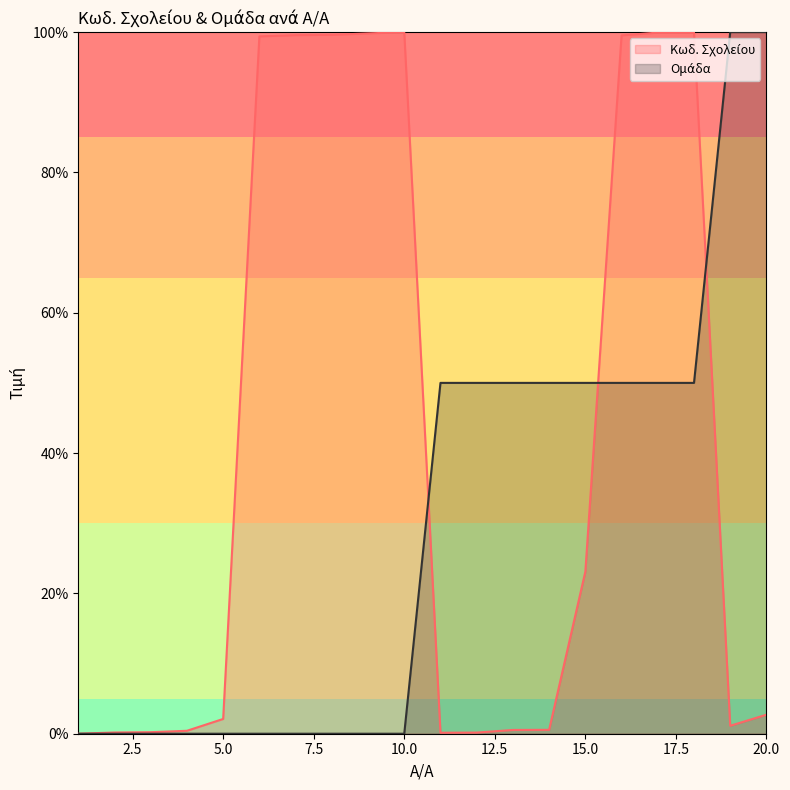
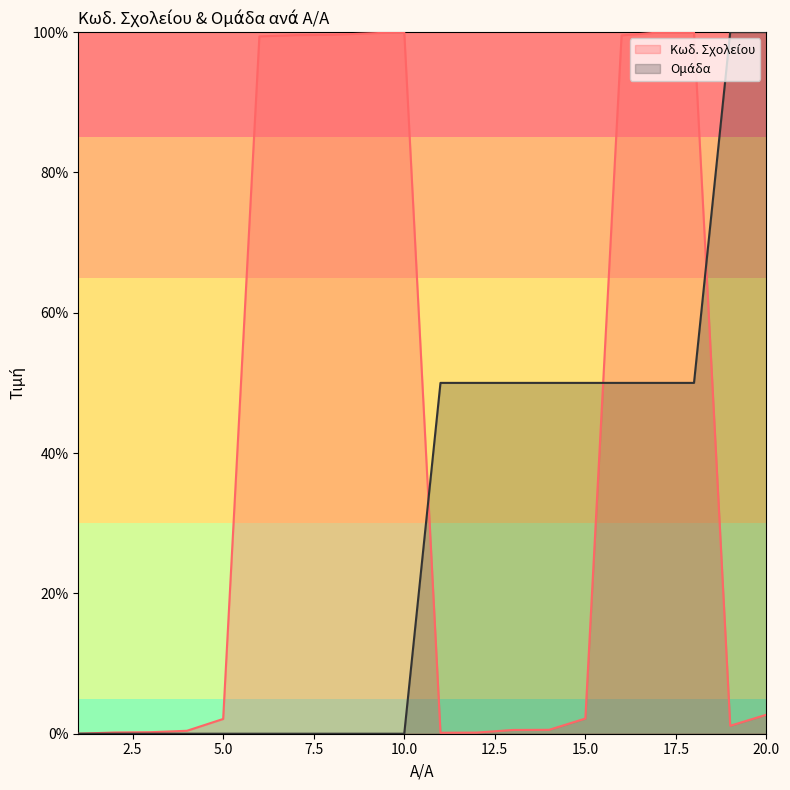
  {
    "Κωδ. Σχολείου": {
      "5.0": "2%",
      "10.0": "100%",
-     "15.0": "23%",
+     "15.0": "2%",
      "20.0": "3%"
    },
    "Ομάδα": {
      "5.0": "0%",
      "10.0": "0%",
      "15.0": "50%",
      "20.0": "100%"
    }
  }
